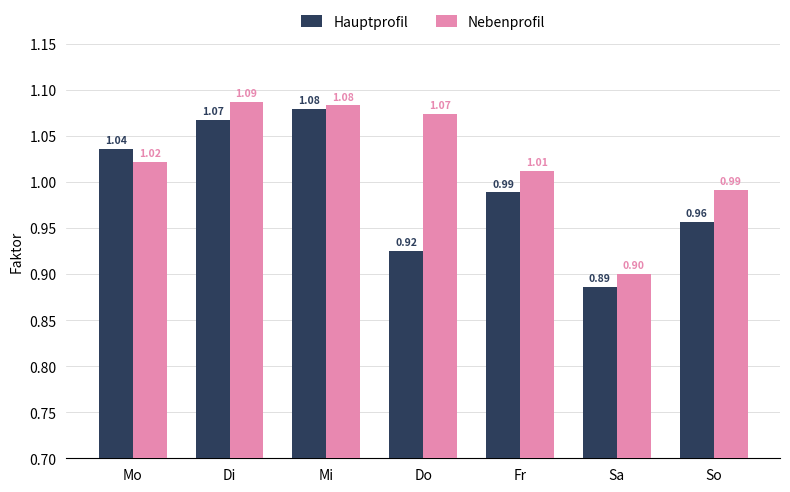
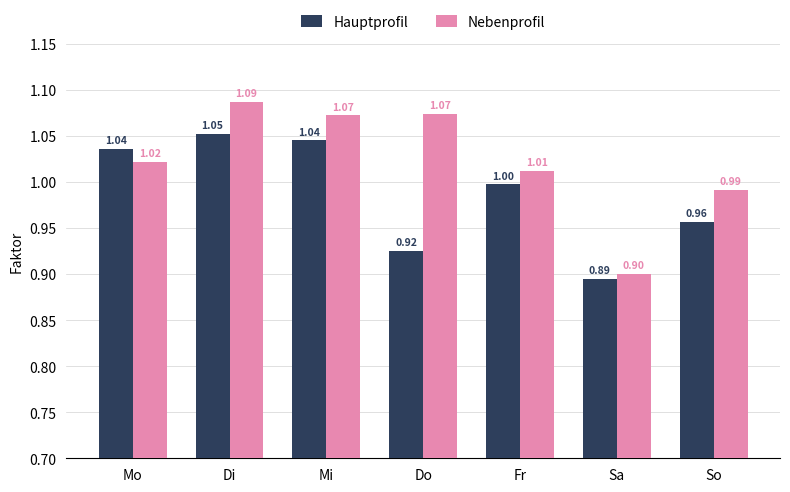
  {
    "Hauptprofil": {
      "Mo": 1.04,
-     "Di": 1.07,
-     "Mi": 1.08,
+     "Di": 1.05,
+     "Mi": 1.04,
      "Do": 0.92,
-     "Fr": 0.99,
-     "Sa": 0.886,
+     "Fr": 1.00,
+     "Sa": 0.895,
      "So": 0.96
    },
    "Nebenprofil": {
      "Mo": 1.02,
      "Di": 1.09,
-     "Mi": 1.08,
+     "Mi": 1.07,
      "Do": 1.07,
      "Fr": 1.01,
      "Sa": 0.90,
      "So": 0.99
    }
  }
